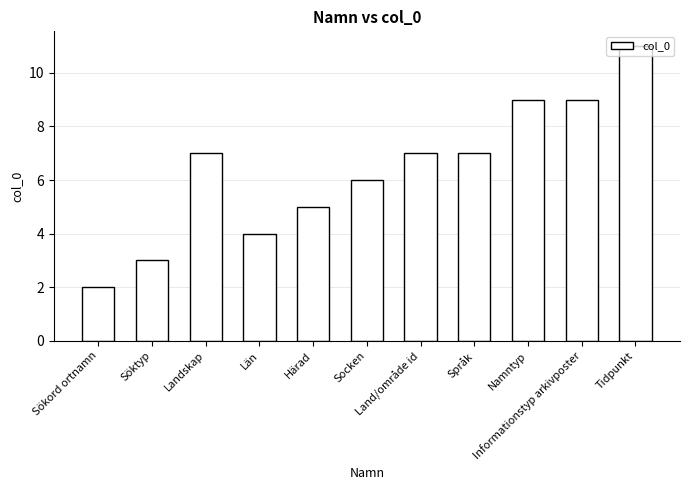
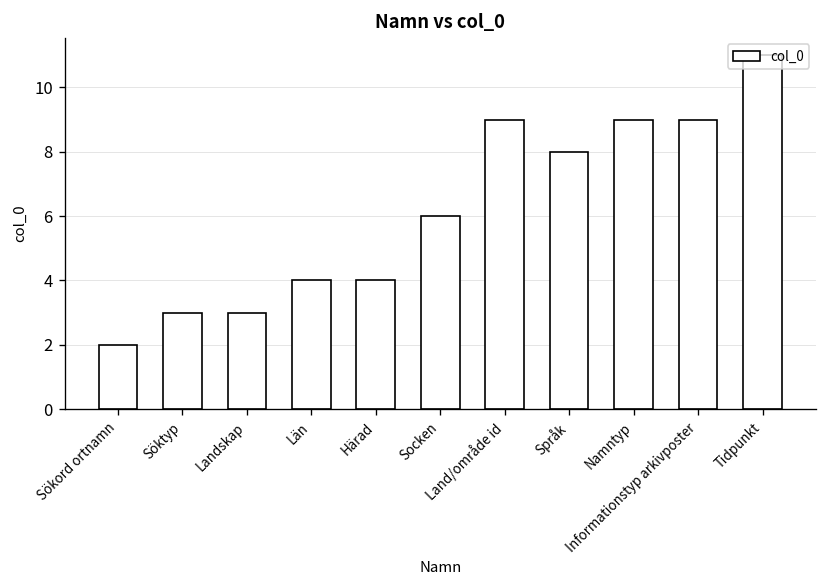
  {
    "Sökord ortnamn": 2,
    "Söktyp": 3,
-   "Landskap": 7,
+   "Landskap": 3,
    "Län": 4,
-   "Härad": 5,
+   "Härad": 4,
    "Socken": 6,
-   "Land/område id": 7,
-   "Språk": 7,
+   "Land/område id": 9,
+   "Språk": 8,
    "Namntyp": 9,
    "Informationstyp arkivposter": 9
  }
